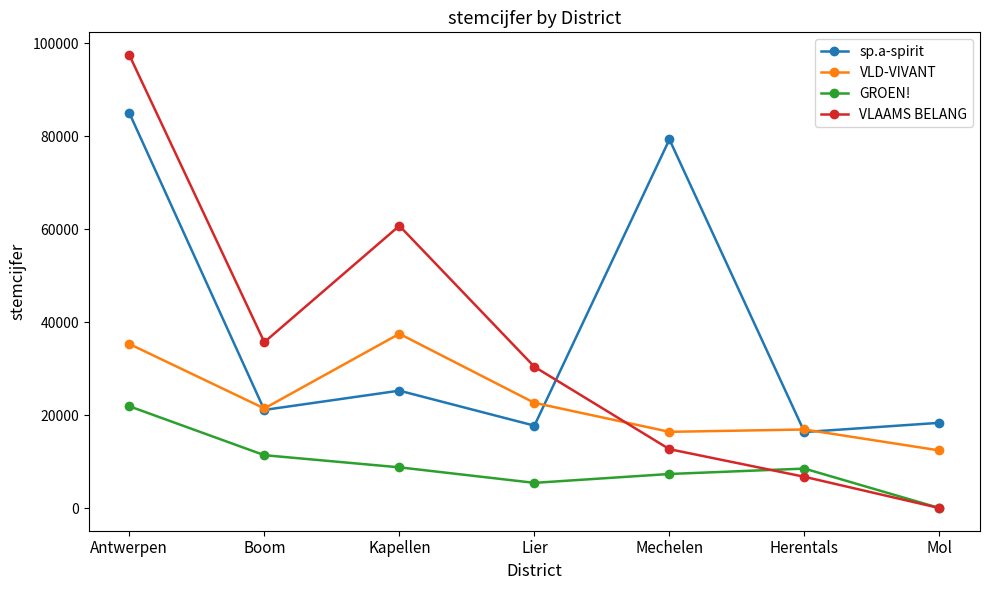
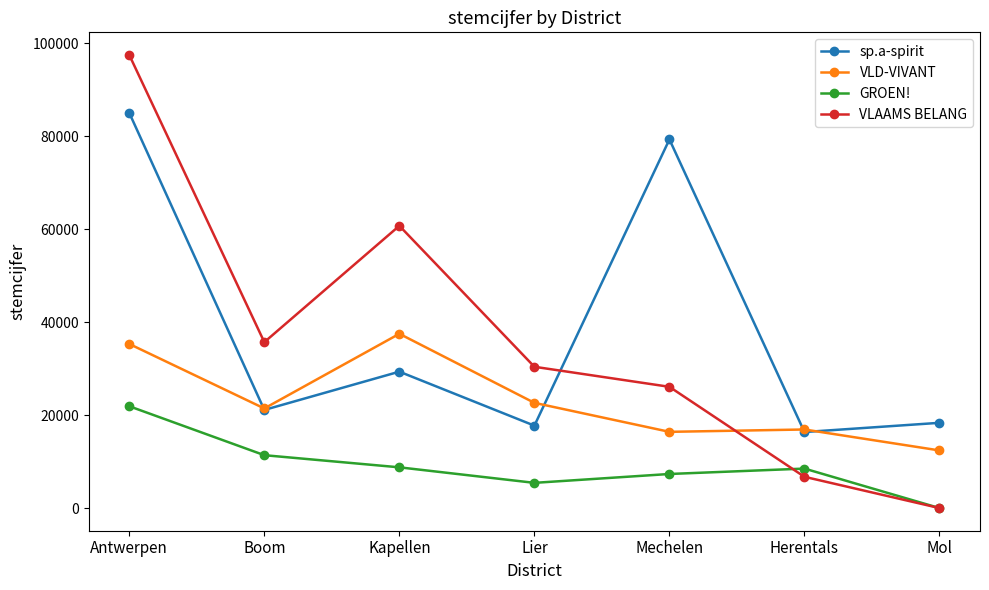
  {
    "sp.a-spirit": {
      "Antwerpen": 85000,
-     "Kapellen": 25000,
+     "Kapellen": 29000,
      "Lier": 18000,
      "Mechelen": 79000,
      "Mol": 18000
    },
    "VLD-VIVANT": {
      "Antwerpen": 35000,
      "Kapellen": 38000,
      "Lier": 23000,
      "Mechelen": 16000,
      "Mol": 12000
    },
    "GROEN!": {
      "Antwerpen": 22000,
      "Boom": 11000,
      "Kapellen": 9000,
      "Lier": 5000,
      "Mechelen": 7000,
      "Herentals": 8000
    },
    "VLAAMS BELANG": {
      "Antwerpen": 97000,
      "Boom": 36000,
      "Kapellen": 61000,
      "Lier": 30000,
-     "Mechelen": 13000,
+     "Mechelen": 26000,
      "Herentals": 7000
    }
  }
